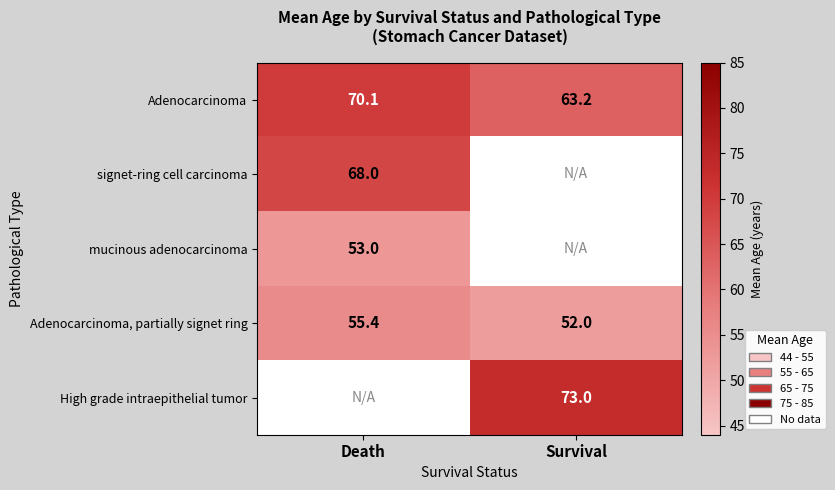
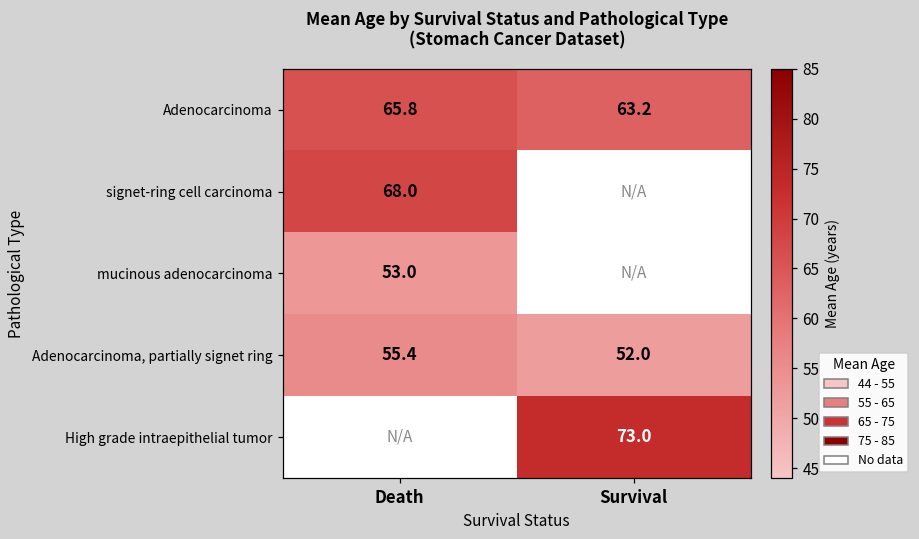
  {
    "Adenocarcinoma": {
-     "Death": 70.1,
+     "Death": 65.8,
      "Survival": 63.2
    },
    "signet-ring cell carcinoma": {
      "Death": 68.0
    },
    "mucinous adenocarcinoma": {
      "Death": 53.0
    },
    "Adenocarcinoma, partially signet ring": {
      "Death": 55.4,
      "Survival": 52.0
    },
    "High grade intraepithelial tumor": {
      "Survival": 73.0
    }
  }
